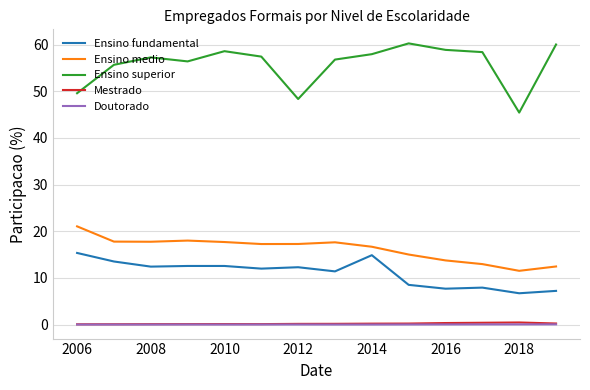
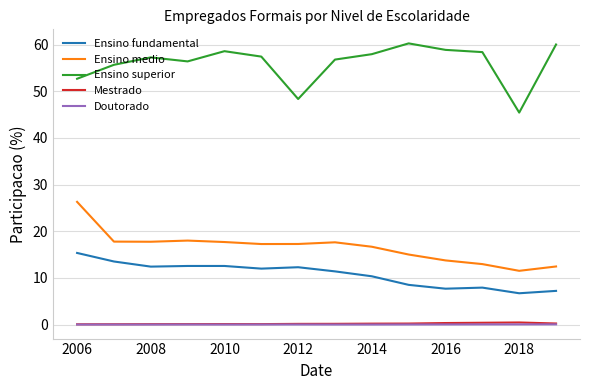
  {
    "Ensino fundamental": {
      "2006": 15,
      "2008": 12,
      "2010": 13,
      "2012": 12,
-     "2014": 15,
+     "2014": 10,
      "2016": 8,
      "2018": 7
    },
    "Ensino medio": {
-     "2006": 21,
+     "2006": 26,
      "2008": 18,
      "2010": 18,
      "2012": 17,
      "2014": 17,
      "2016": 14,
      "2018": 12
    },
    "Ensino superior": {
-     "2006": 50,
+     "2006": 53,
      "2008": 57,
      "2010": 59,
      "2012": 48,
      "2014": 58,
      "2016": 59,
      "2018": 45
    }
  }
